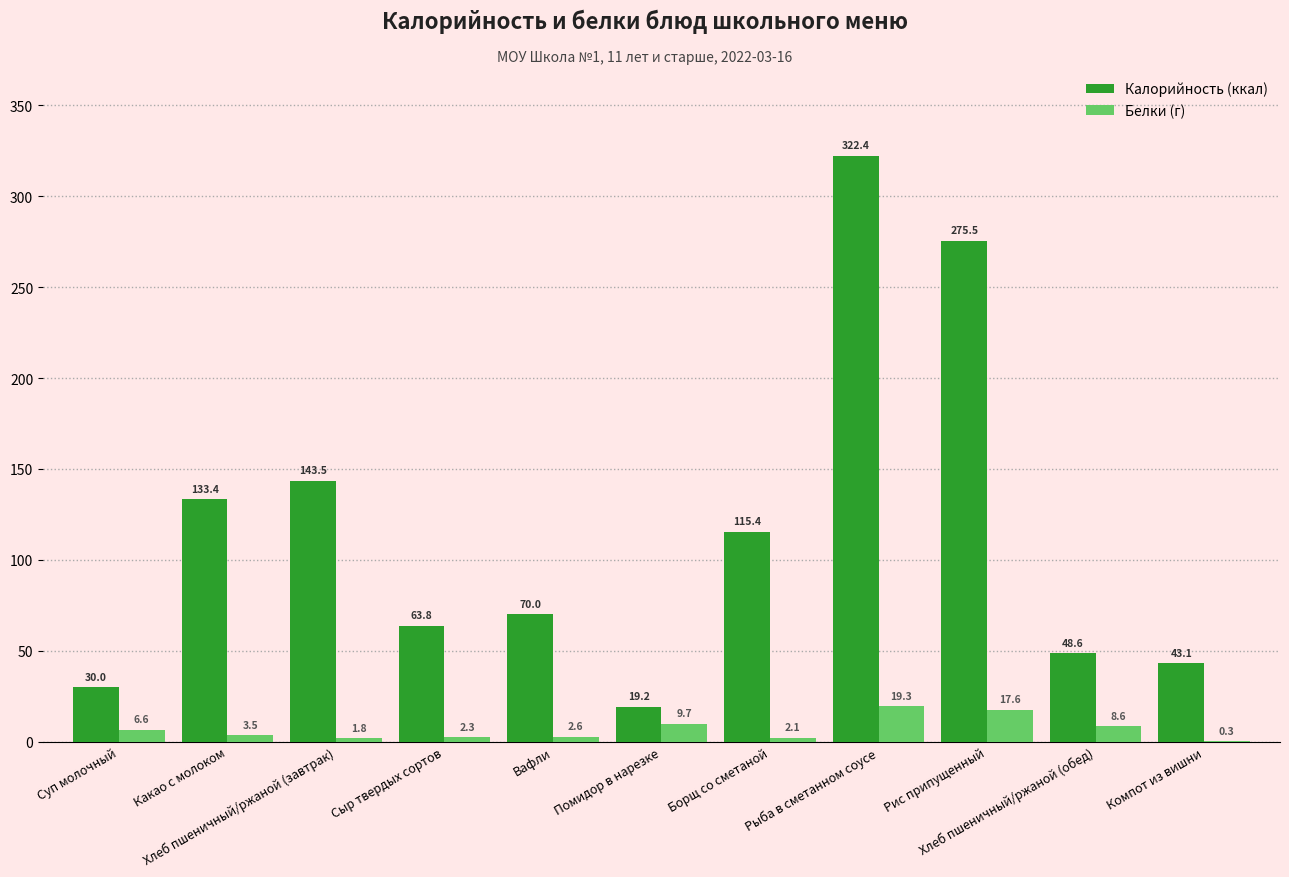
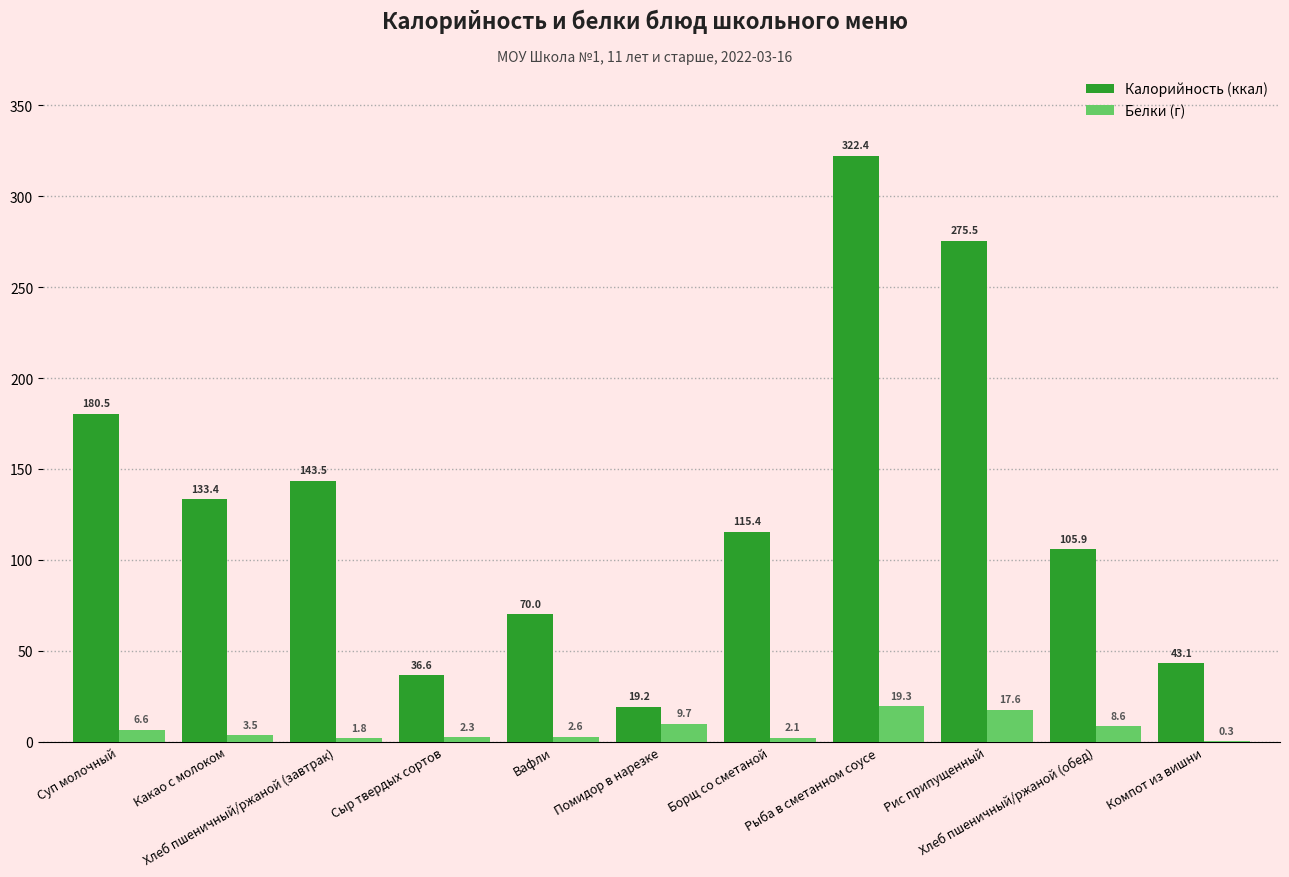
  {
    "Калорийность (ккал)": {
-     "Суп молочный": 30.0,
+     "Суп молочный": 180.5,
      "Какао с молоком": 133.4,
      "Хлеб пшеничный/ржаной (завтрак)": 143.5,
-     "Сыр твердых сортов": 63.8,
+     "Сыр твердых сортов": 36.6,
      "Вафли": 70.0,
      "Помидор в нарезке": 19.2,
      "Борщ со сметаной": 115.4,
      "Рыба в сметанном соусе": 322.4,
      "Рис припущенный": 275.5,
-     "Хлеб пшеничный/ржаной (обед)": 48.6,
+     "Хлеб пшеничный/ржаной (обед)": 105.9,
      "Компот из вишни": 43.1
    },
    "Белки (г)": {
      "Суп молочный": 6.6,
      "Какао с молоком": 3.5,
      "Хлеб пшеничный/ржаной (завтрак)": 1.8,
      "Сыр твердых сортов": 2.3,
      "Вафли": 2.6,
      "Помидор в нарезке": 9.7,
      "Борщ со сметаной": 2.1,
      "Рыба в сметанном соусе": 19.3,
      "Рис припущенный": 17.6,
      "Хлеб пшеничный/ржаной (обед)": 8.6,
      "Компот из вишни": 0.3
    }
  }
